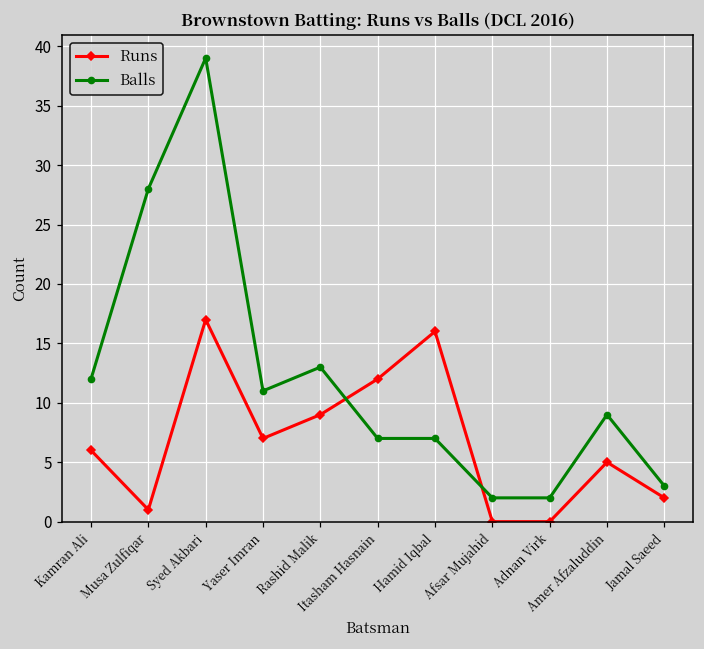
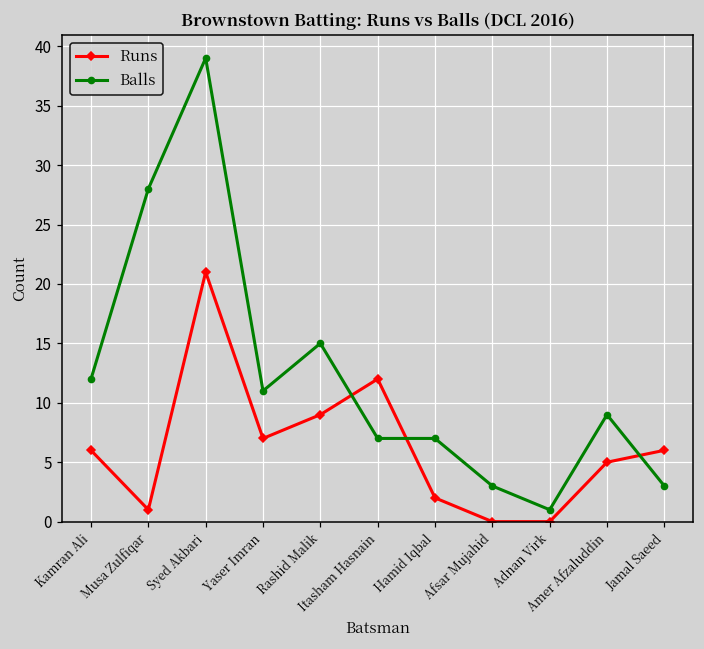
  {
    "Runs": {
      "Kamran Ali": 6,
      "Musa Zulfiqar": 1,
-     "Syed Akbari": 17,
+     "Syed Akbari": 21,
      "Yaser Imran": 7,
      "Rashid Malik": 9,
      "Itasham Hasnain": 12,
-     "Hamid Iqbal": 16,
+     "Hamid Iqbal": 2,
      "Afsar Mujahid": 0,
      "Adnan Virk": 0,
      "Amer Afzaluddin": 5,
-     "Jamal Saeed": 2
+     "Jamal Saeed": 6
    },
    "Balls": {
      "Kamran Ali": 12,
      "Musa Zulfiqar": 28,
      "Syed Akbari": 39,
      "Yaser Imran": 11,
-     "Rashid Malik": 13,
+     "Rashid Malik": 15,
      "Itasham Hasnain": 7,
      "Hamid Iqbal": 7,
-     "Afsar Mujahid": 2,
-     "Adnan Virk": 2,
+     "Afsar Mujahid": 3,
+     "Adnan Virk": 1,
      "Amer Afzaluddin": 9,
      "Jamal Saeed": 3
    }
  }
